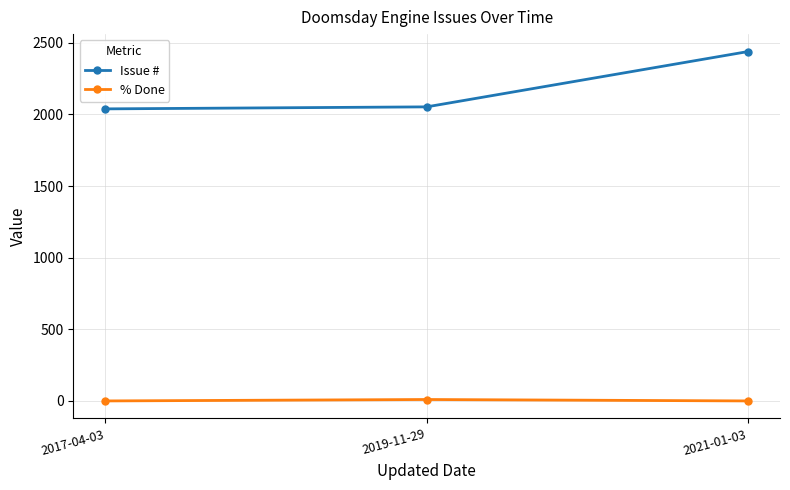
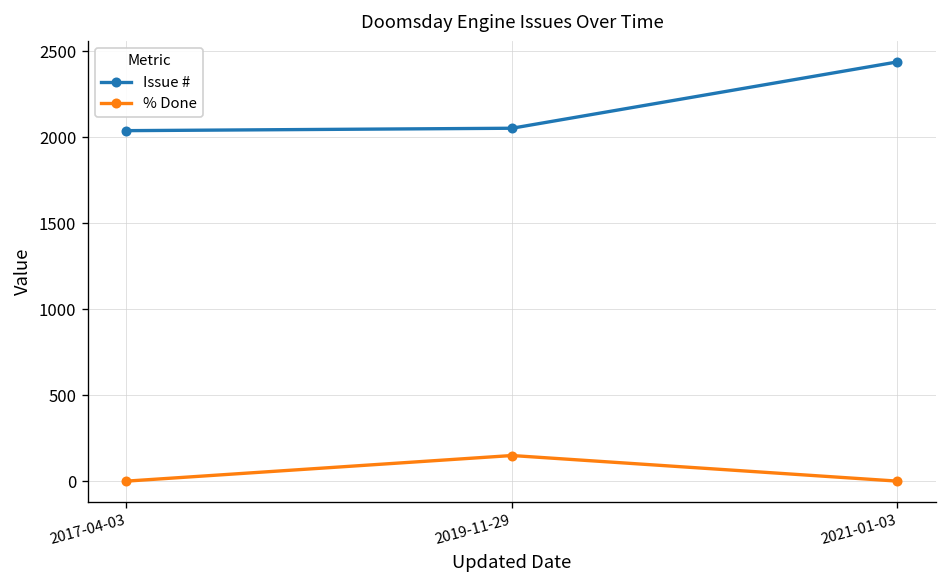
  {
    "Issue #": {
      "2017-04-03": 2040,
      "2019-11-29": 2050,
      "2021-01-03": 2440
    },
    "% Done": {
      "2017-04-03": 0,
-     "2019-11-29": 10,
+     "2019-11-29": 150,
      "2021-01-03": 0
    }
  }
